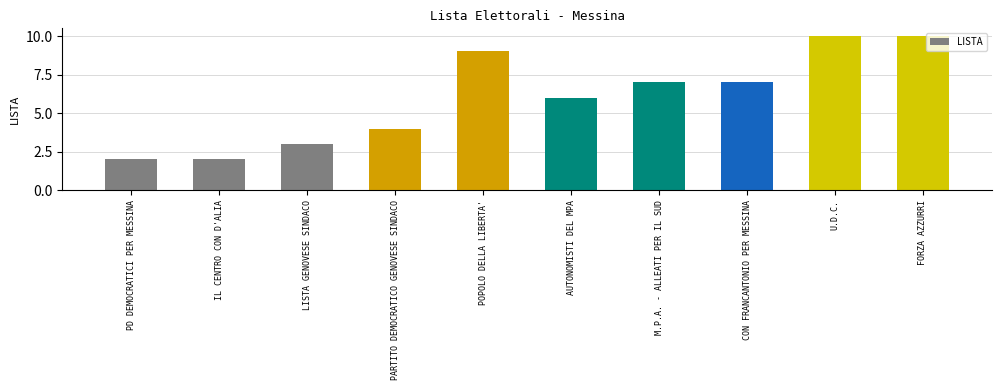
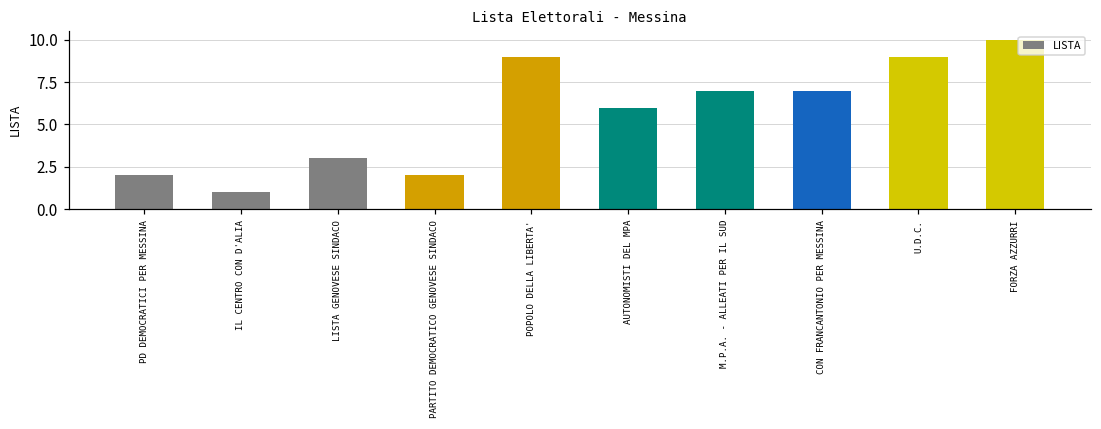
  {
    "PD DEMOCRATICI PER MESSINA": 2,
-   "IL CENTRO CON D'ALIA": 2,
+   "IL CENTRO CON D'ALIA": 1,
    "LISTA GENOVESE SINDACO": 3,
-   "PARTITO DEMOCRATICO GENOVESE SINDACO": 4,
+   "PARTITO DEMOCRATICO GENOVESE SINDACO": 2,
    "POPOLO DELLA LIBERTA'": 9,
    "AUTONOMISTI DEL MPA": 6,
    "M.P.A. - ALLEATI PER IL SUD": 7,
    "CON FRANCANTONIO PER MESSINA": 7,
-   "U.D.C.": 10,
+   "U.D.C.": 9,
    "FORZA AZZURRI": 10
  }
